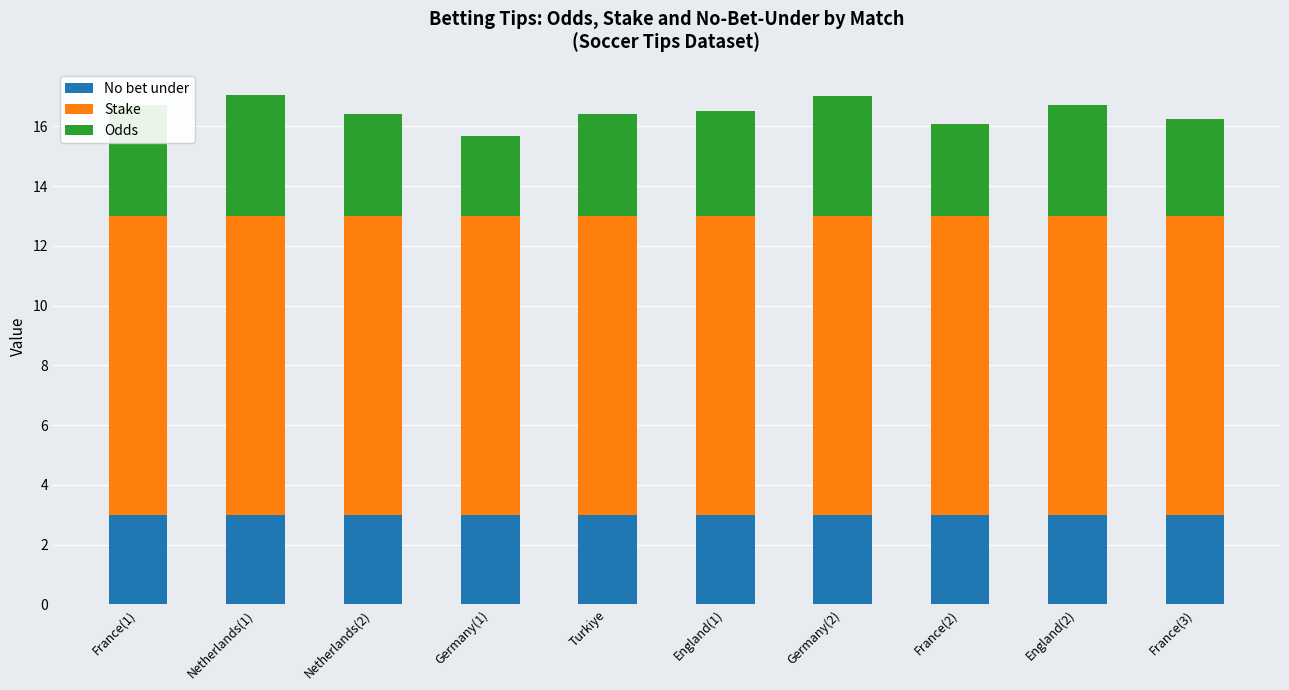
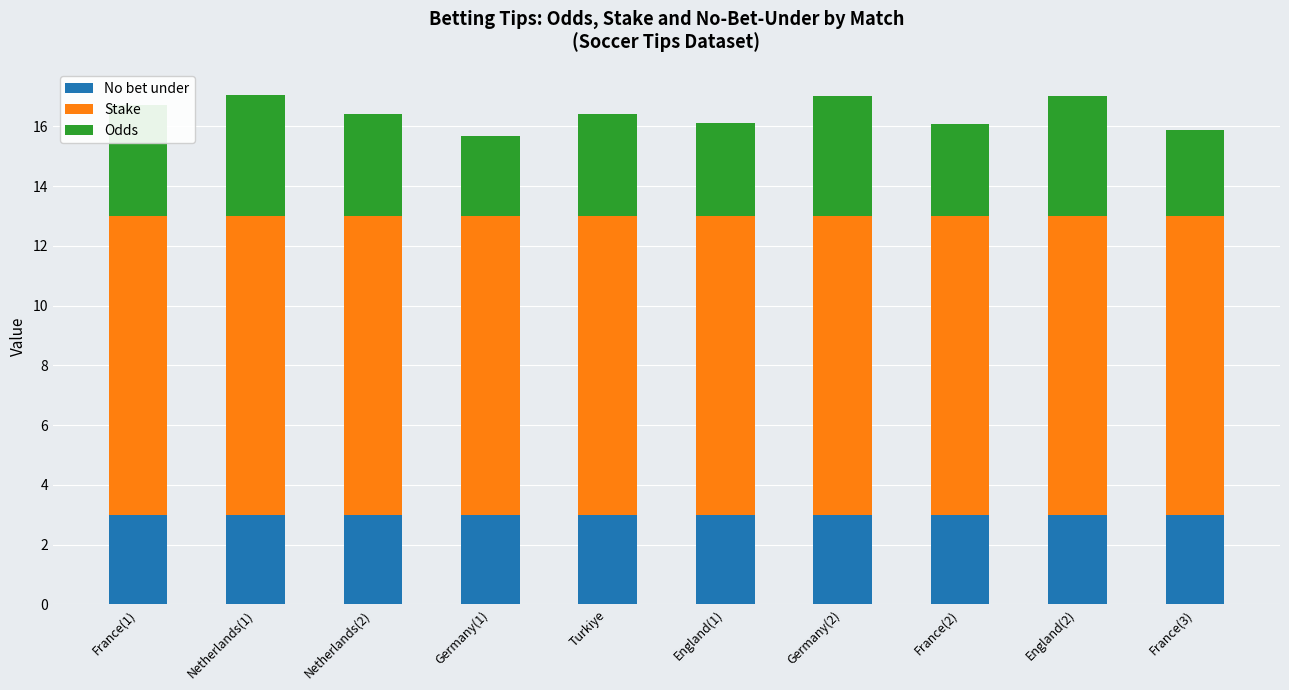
  {
    "No bet under": {
      "France(1)": 3.0,
      "Netherlands(1)": 3.0,
      "Netherlands(2)": 3.0,
      "Germany(1)": 3.0,
      "Turkiye": 3.0,
      "England(1)": 3.0,
      "Germany(2)": 3.0,
      "France(2)": 3.0,
      "England(2)": 3.0,
      "France(3)": 3.0
    },
    "Stake": {
      "France(1)": 10.0,
      "Netherlands(1)": 10.0,
      "Netherlands(2)": 10.0,
      "Germany(1)": 10.0,
      "Turkiye": 10.0,
      "England(1)": 10.0,
      "Germany(2)": 10.0,
      "France(2)": 10.0,
      "England(2)": 10.0,
      "France(3)": 10.0
    },
    "Odds": {
      "Netherlands(1)": 4.1,
      "Netherlands(2)": 3.4,
      "Germany(1)": 2.7,
      "Turkiye": 3.4,
-     "England(1)": 3.5,
+     "England(1)": 3.1,
      "Germany(2)": 4.0,
      "France(2)": 3.1,
-     "England(2)": 3.7,
-     "France(3)": 3.3
+     "England(2)": 4.0,
+     "France(3)": 2.9
    }
  }
